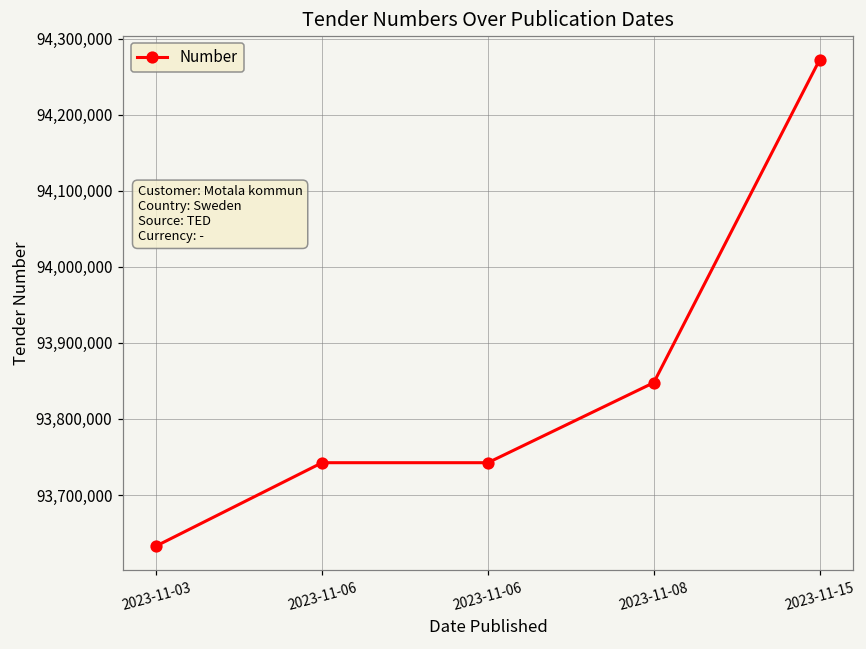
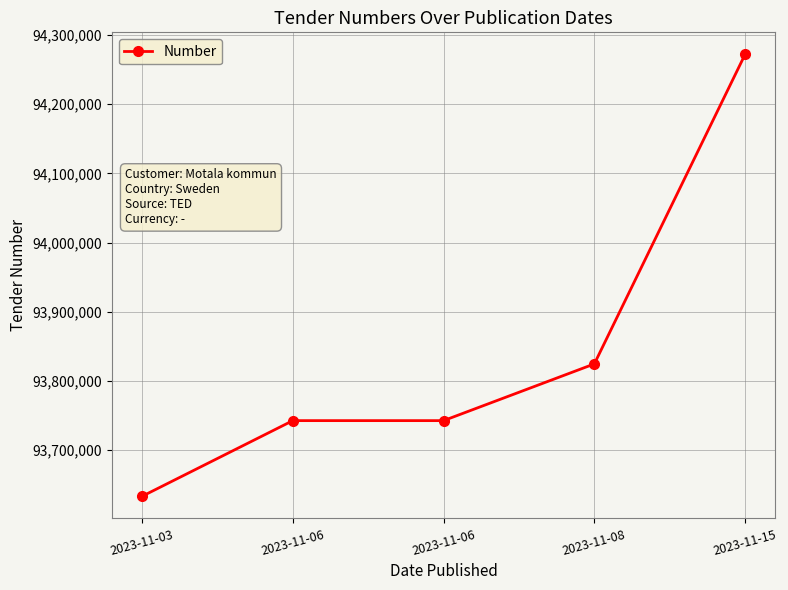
  {
    "2023-11-03": "93,630,000",
-   "2023-11-08": "93,850,000",
+   "2023-11-08": "93,820,000",
    "2023-11-15": "94,270,000"
  }
